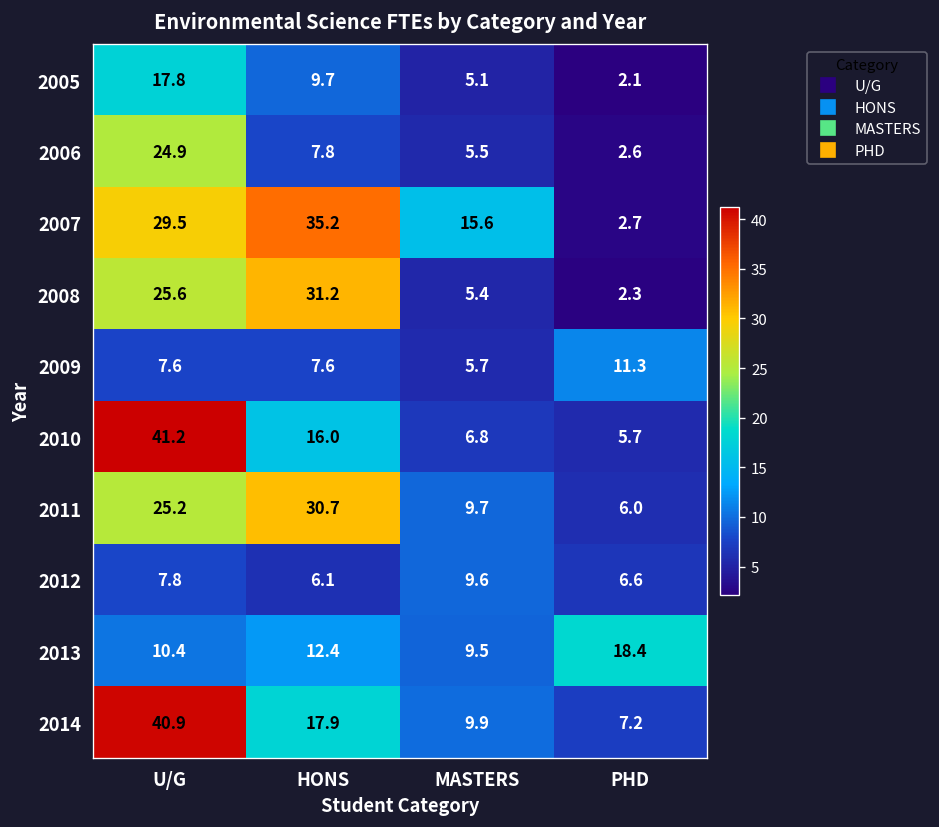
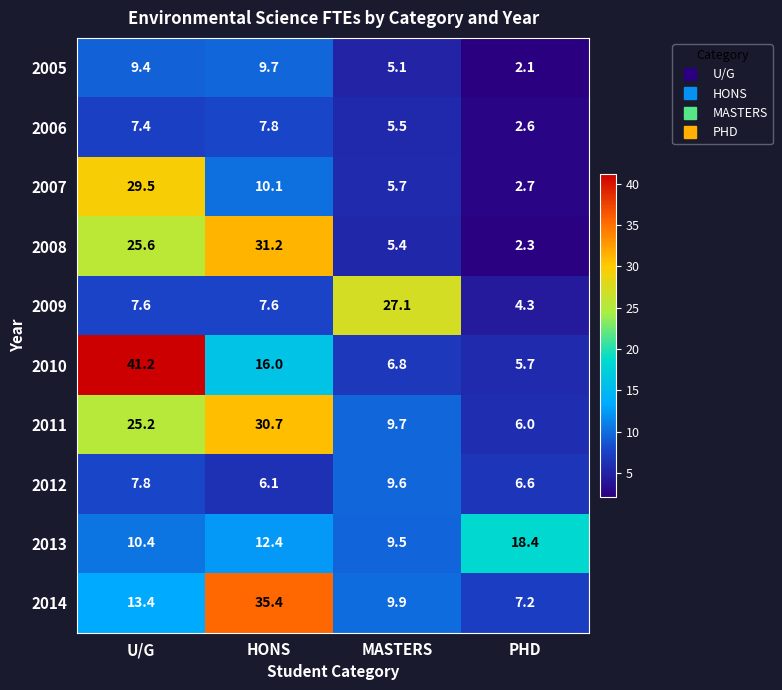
  {
    "2005": {
-     "U/G": 17.8,
+     "U/G": 9.4,
      "HONS": 9.7,
      "MASTERS": 5.1,
      "PHD": 2.1
    },
    "2006": {
-     "U/G": 24.9,
+     "U/G": 7.4,
      "HONS": 7.8,
      "MASTERS": 5.5,
      "PHD": 2.6
    },
    "2007": {
      "U/G": 29.5,
-     "HONS": 35.2,
-     "MASTERS": 15.6,
+     "HONS": 10.1,
+     "MASTERS": 5.7,
      "PHD": 2.7
    },
    "2008": {
      "U/G": 25.6,
      "HONS": 31.2,
      "MASTERS": 5.4,
      "PHD": 2.3
    },
    "2009": {
      "U/G": 7.6,
      "HONS": 7.6,
-     "MASTERS": 5.7,
-     "PHD": 11.3
+     "MASTERS": 27.1,
+     "PHD": 4.3
    },
    "2010": {
      "U/G": 41.2,
      "HONS": 16.0,
      "MASTERS": 6.8,
      "PHD": 5.7
    },
    "2011": {
      "U/G": 25.2,
      "HONS": 30.7,
      "MASTERS": 9.7,
      "PHD": 6.0
    },
    "2012": {
      "U/G": 7.8,
      "HONS": 6.1,
      "MASTERS": 9.6,
      "PHD": 6.6
    },
    "2013": {
      "U/G": 10.4,
      "HONS": 12.4,
      "MASTERS": 9.5,
      "PHD": 18.4
    },
    "2014": {
-     "U/G": 40.9,
-     "HONS": 17.9,
+     "U/G": 13.4,
+     "HONS": 35.4,
      "MASTERS": 9.9,
      "PHD": 7.2
    }
  }
